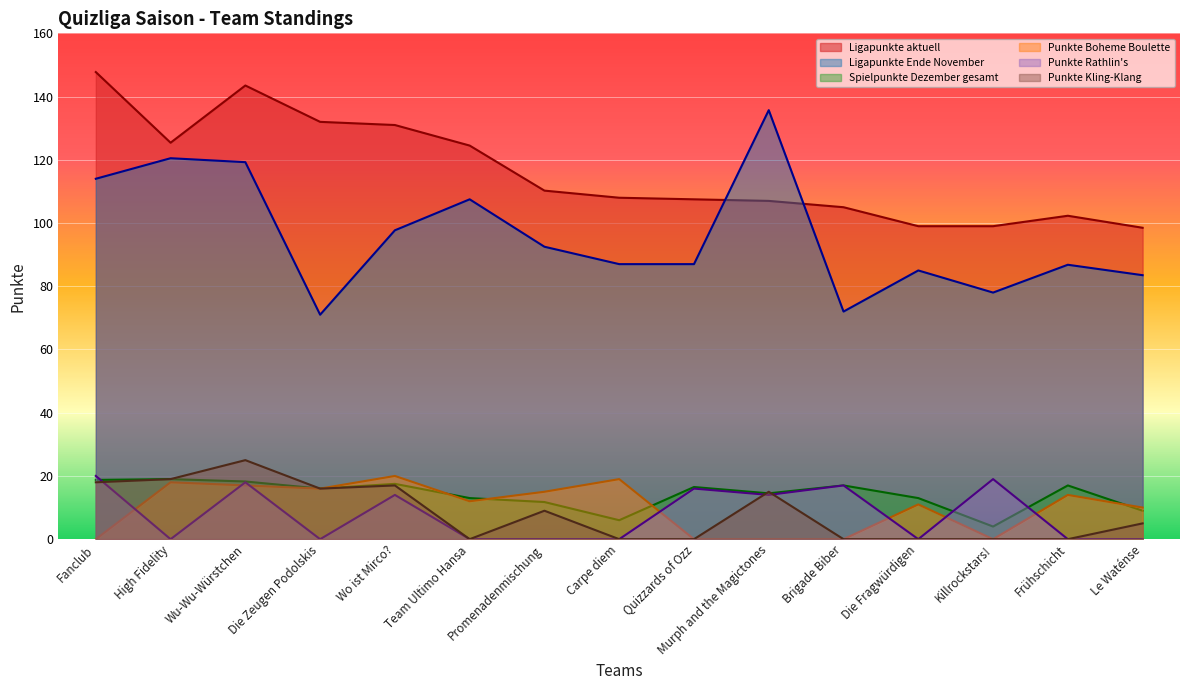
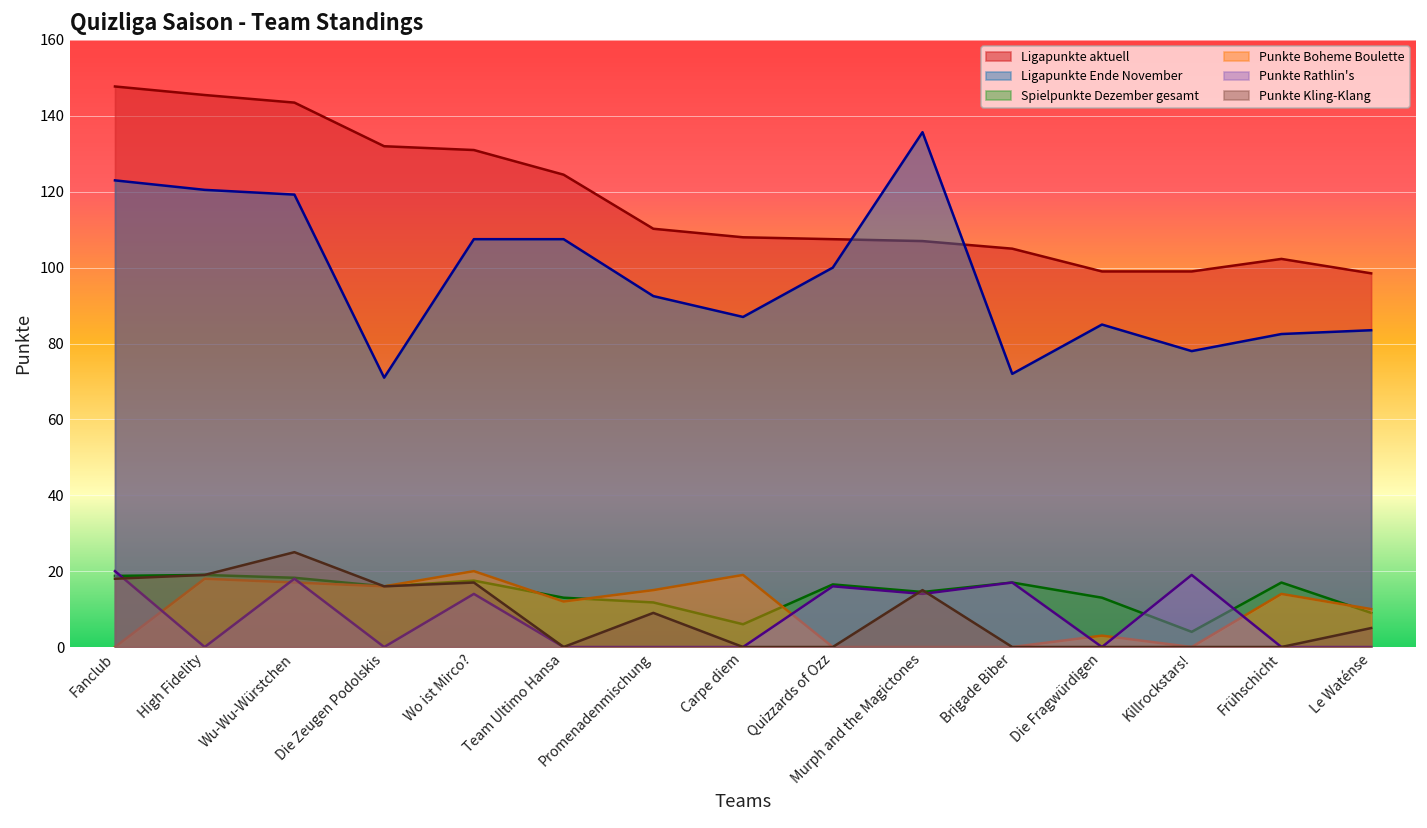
  {
    "Ligapunkte aktuell": {
      "Fanclub": 148,
-     "High Fidelity": 125,
+     "High Fidelity": 146,
      "Wu-Wu-Würstchen": 144,
      "Die Zeugen Podolskis": 132,
      "Wo ist Mirco?": 131,
      "Team Ultimo Hansa": 125,
      "Promenadenmischung": 110,
      "Carpe diem": 108,
      "Quizzards of Ozz": 108,
      "Murph and the Magictones": 107,
      "Brigade Biber": 105,
      "Die Fragwürdigen": 99,
      "Killrockstars!": 99,
      "Frühschicht": 102,
      "Le Waténse": 99
    },
    "Ligapunkte Ende November": {
-     "Fanclub": 114,
+     "Fanclub": 123,
      "High Fidelity": 121,
      "Wu-Wu-Würstchen": 119,
      "Die Zeugen Podolskis": 71,
-     "Wo ist Mirco?": 98,
+     "Wo ist Mirco?": 108,
      "Team Ultimo Hansa": 108,
      "Promenadenmischung": 93,
      "Carpe diem": 87,
-     "Quizzards of Ozz": 87,
+     "Quizzards of Ozz": 100,
      "Murph and the Magictones": 136,
      "Brigade Biber": 72,
      "Die Fragwürdigen": 85,
      "Killrockstars!": 78,
-     "Frühschicht": 87,
+     "Frühschicht": 83,
      "Le Waténse": 84
    },
    "Spielpunkte Dezember gesamt": {
      "Team Ultimo Hansa": 13,
      "Promenadenmischung": 12,
      "Carpe diem": 6,
      "Die Fragwürdigen": 13,
      "Killrockstars!": 4,
      "Frühschicht": 17,
      "Le Waténse": 9
    },
    "Punkte Boheme Boulette": {
      "Fanclub": 0,
      "High Fidelity": 18,
      "Wu-Wu-Würstchen": 17,
      "Wo ist Mirco?": 20,
      "Team Ultimo Hansa": 12,
      "Promenadenmischung": 15,
      "Carpe diem": 19,
      "Murph and the Magictones": 0,
-     "Die Fragwürdigen": 11,
+     "Die Fragwürdigen": 3,
      "Frühschicht": 14,
      "Le Waténse": 10
    },
    "Punkte Rathlin's": {
      "Fanclub": 20,
      "High Fidelity": 0,
      "Die Zeugen Podolskis": 0,
      "Wo ist Mirco?": 14,
      "Promenadenmischung": 0,
      "Killrockstars!": 19,
      "Le Waténse": 0
    },
    "Punkte Kling-Klang": {
      "Wu-Wu-Würstchen": 25,
      "Promenadenmischung": 9,
      "Le Waténse": 5
    }
  }
